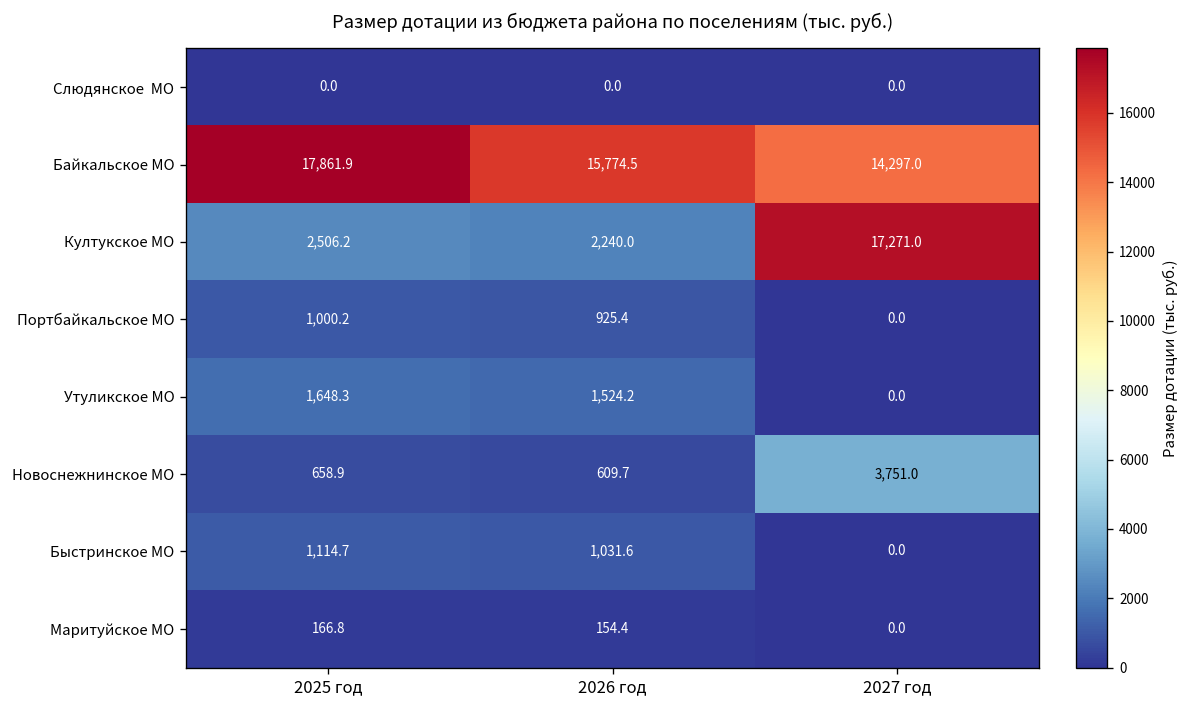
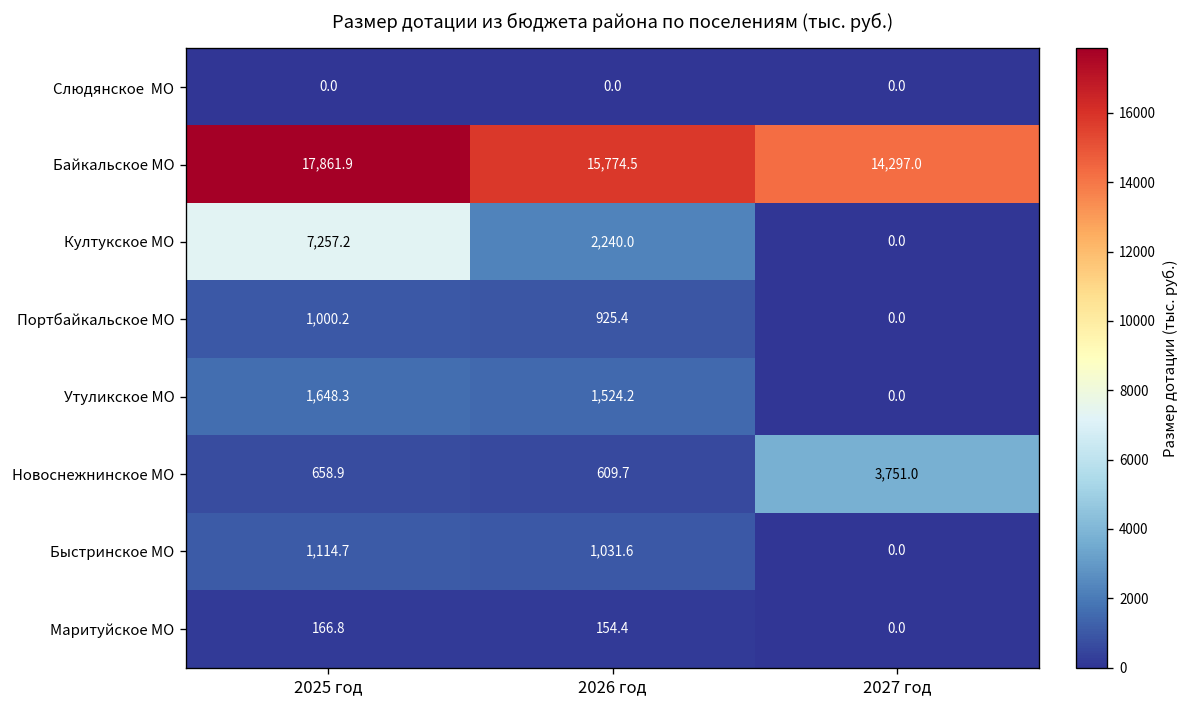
  {
    "Слюдянское МО": {
      "2025 год": "0.0",
      "2026 год": "0.0",
      "2027 год": "0.0"
    },
    "Байкальское МО": {
      "2025 год": "17,861.9",
      "2026 год": "15,774.5",
      "2027 год": "14,297.0"
    },
    "Култукское МО": {
-     "2025 год": "2,506.2",
+     "2025 год": "7,257.2",
      "2026 год": "2,240.0",
-     "2027 год": "17,271.0"
+     "2027 год": "0.0"
    },
    "Портбайкальское МО": {
      "2025 год": "1,000.2",
      "2026 год": "925.4",
      "2027 год": "0.0"
    },
    "Утуликское МО": {
      "2025 год": "1,648.3",
      "2026 год": "1,524.2",
      "2027 год": "0.0"
    },
    "Новоснежнинское МО": {
      "2025 год": "658.9",
      "2026 год": "609.7",
      "2027 год": "3,751.0"
    },
    "Быстринское МО": {
      "2025 год": "1,114.7",
      "2026 год": "1,031.6",
      "2027 год": "0.0"
    },
    "Маритуйское МО": {
      "2025 год": "166.8",
      "2026 год": "154.4",
      "2027 год": "0.0"
    }
  }
